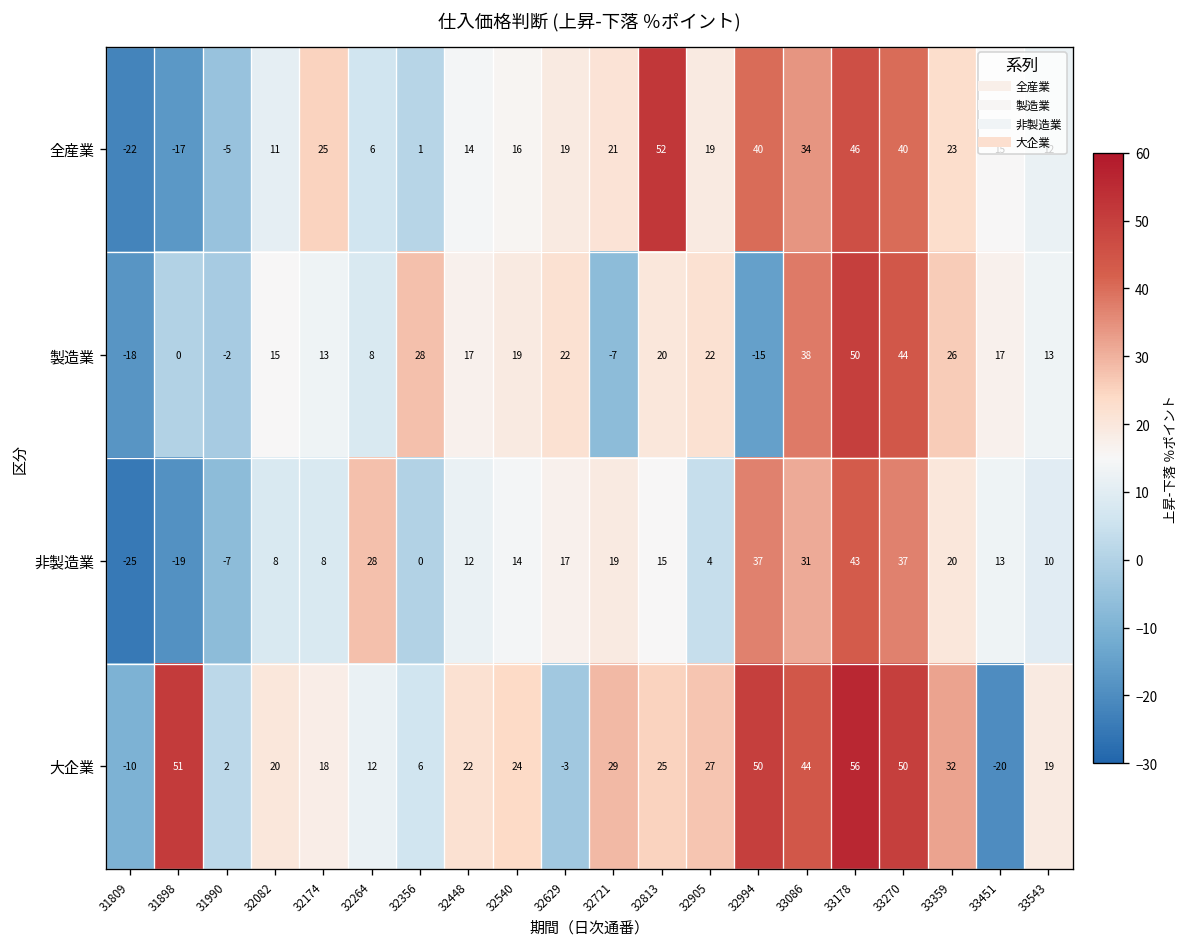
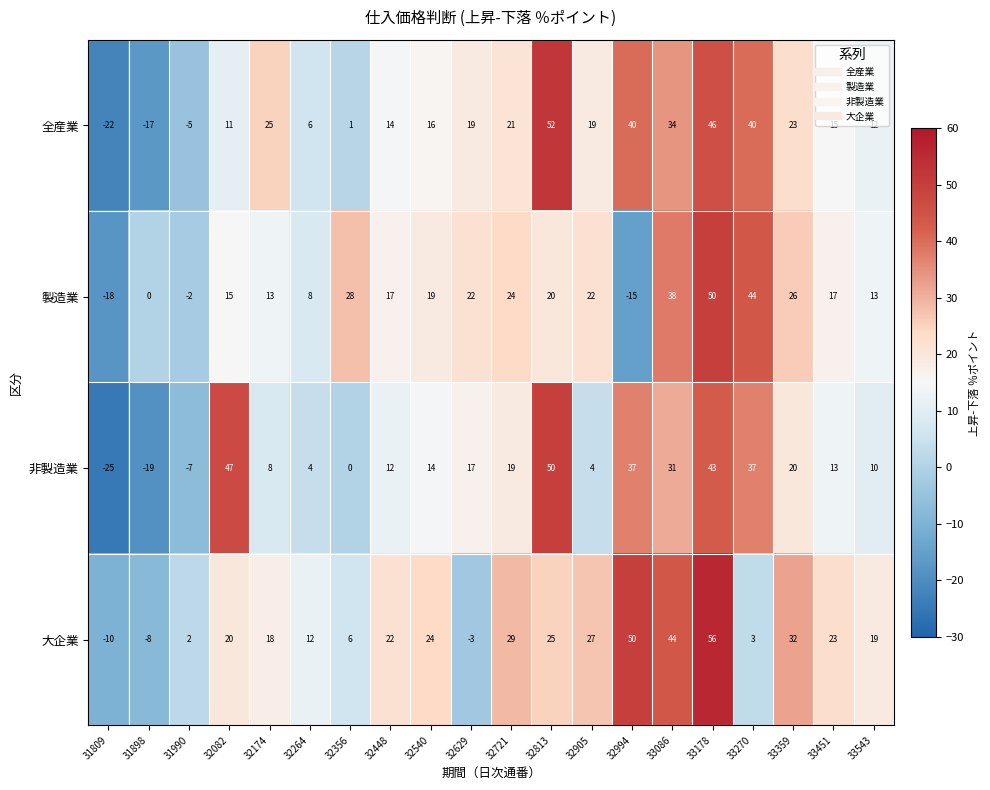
  {
    "全産業": {
      "31809": -22,
      "31898": -17,
      "31990": -5,
      "32082": 11,
      "32174": 25,
      "32264": 6,
      "32356": 1,
      "32448": 14,
      "32540": 16,
      "32629": 19,
      "32721": 21,
      "32813": 52,
      "32905": 19,
      "32994": 40,
      "33086": 34,
      "33178": 46,
      "33270": 40,
      "33359": 23
    },
    "製造業": {
      "31809": -18,
      "31898": 0,
      "31990": -2,
      "32082": 15,
      "32174": 13,
      "32264": 8,
      "32356": 28,
      "32448": 17,
      "32540": 19,
      "32629": 22,
-     "32721": -7,
+     "32721": 24,
      "32813": 20,
      "32905": 22,
      "32994": -15,
      "33086": 38,
      "33178": 50,
      "33270": 44,
      "33359": 26,
      "33451": 17,
      "33543": 13
    },
    "非製造業": {
      "31809": -25,
      "31898": -19,
      "31990": -7,
-     "32082": 8,
+     "32082": 47,
      "32174": 8,
-     "32264": 28,
+     "32264": 4,
      "32356": 0,
      "32448": 12,
      "32540": 14,
      "32629": 17,
      "32721": 19,
-     "32813": 15,
+     "32813": 50,
      "32905": 4,
      "32994": 37,
      "33086": 31,
      "33178": 43,
      "33270": 37,
      "33359": 20,
      "33451": 13,
      "33543": 10
    },
    "大企業": {
      "31809": -10,
-     "31898": 51,
+     "31898": -8,
      "31990": 2,
      "32082": 20,
      "32174": 18,
      "32264": 12,
      "32356": 6,
      "32448": 22,
      "32540": 24,
      "32629": -3,
      "32721": 29,
      "32813": 25,
      "32905": 27,
      "32994": 50,
      "33086": 44,
      "33178": 56,
-     "33270": 50,
+     "33270": 3,
      "33359": 32,
-     "33451": -20,
+     "33451": 23,
      "33543": 19
    }
  }
